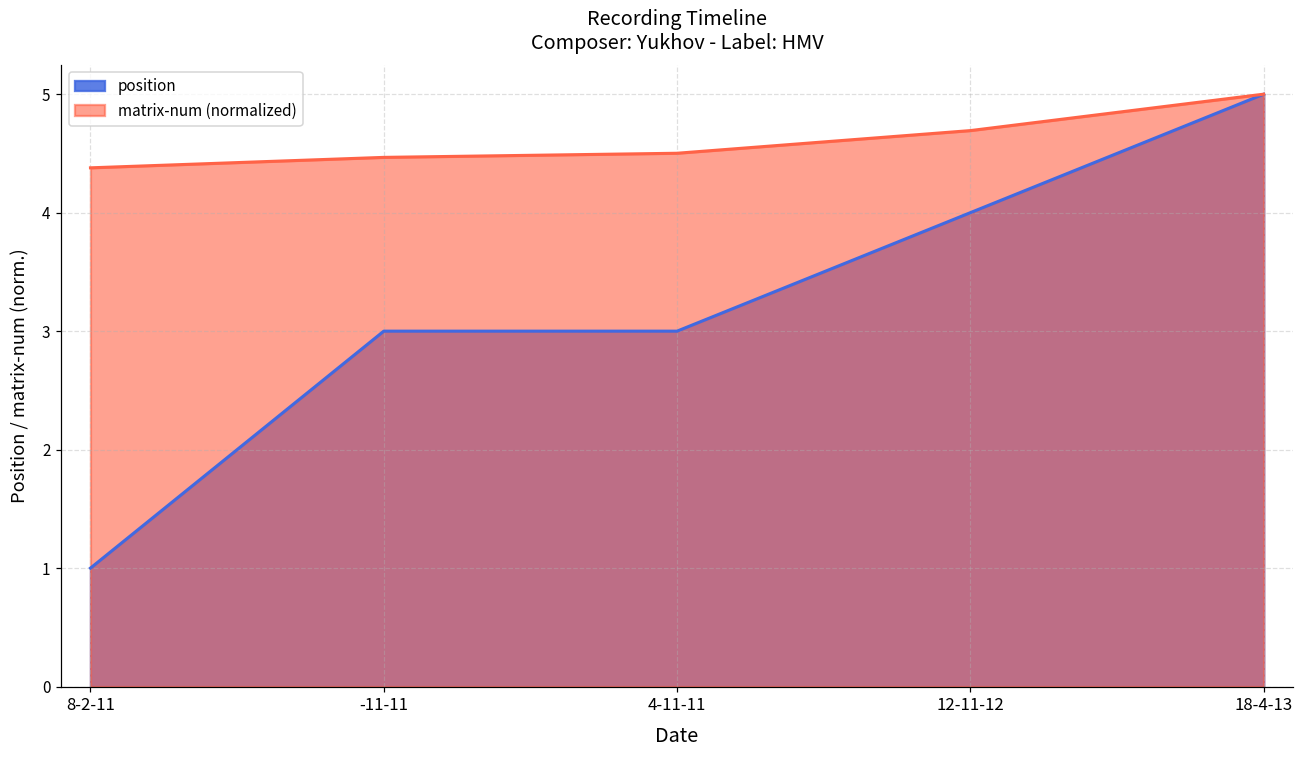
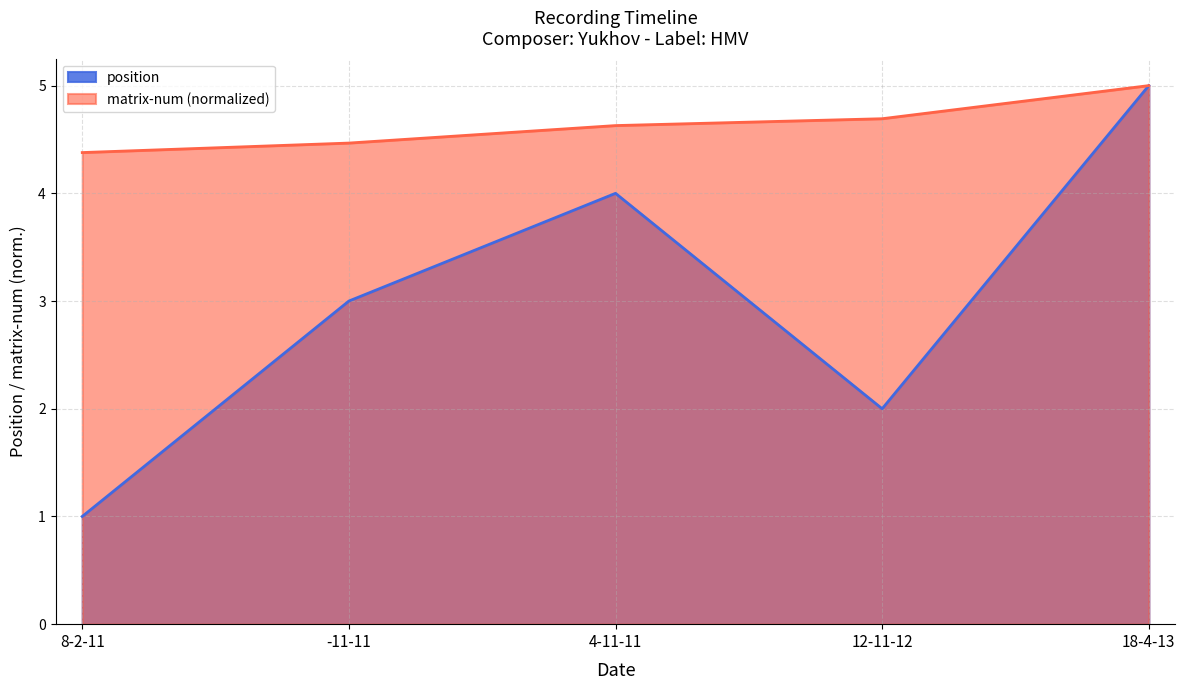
  {
    "position": {
      "8-2-11": 1,
      "-11-11": 3,
-     "4-11-11": 3,
-     "12-11-12": 4
+     "4-11-11": 4,
+     "12-11-12": 2
    },
    "matrix-num (normalized)": {
      "8-2-11": 4.38,
      "-11-11": 4.47,
-     "4-11-11": 4.50,
+     "4-11-11": 4.63,
      "12-11-12": 4.69
    }
  }
